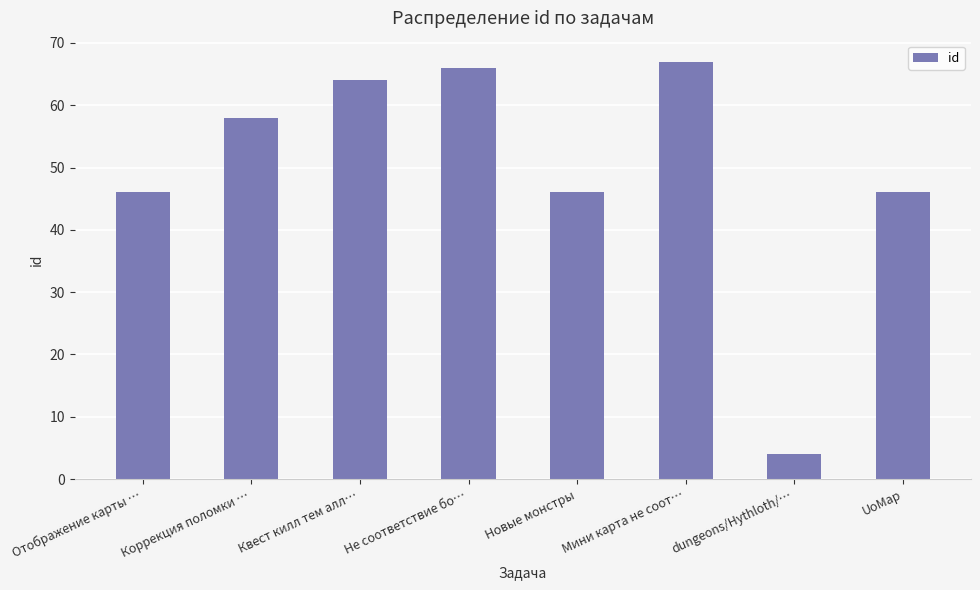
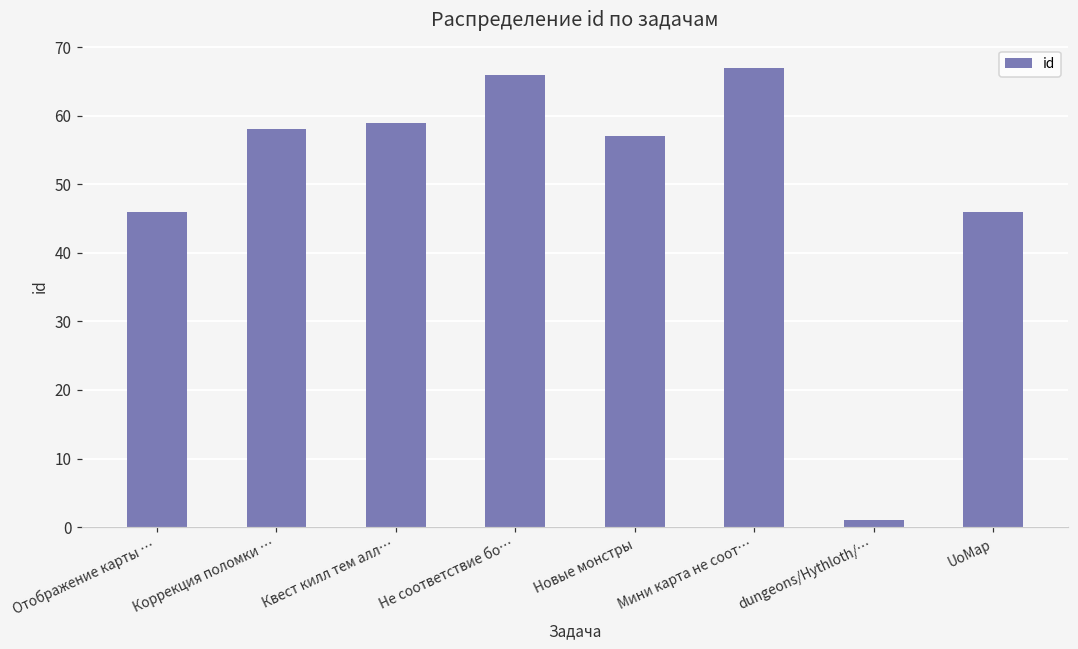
  {
    "Отображение карты …": 46,
    "Коррекция поломки …": 58,
-   "Квест килл тем алл…": 64,
+   "Квест килл тем алл…": 59,
    "Не соответствие бо…": 66,
-   "Новые монстры": 46,
+   "Новые монстры": 57,
    "Мини карта не соот…": 67,
-   "dungeons/Hythloth/…": 4,
+   "dungeons/Hythloth/…": 1,
    "UoMap": 46
  }
